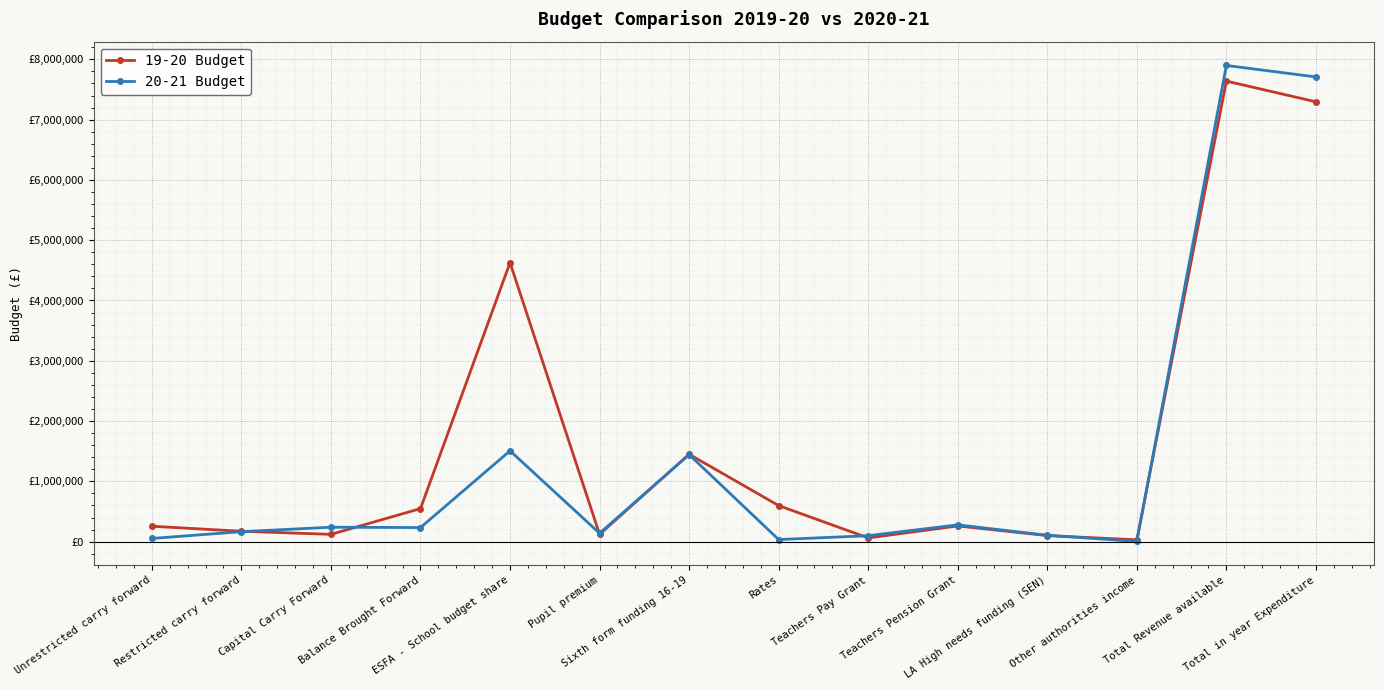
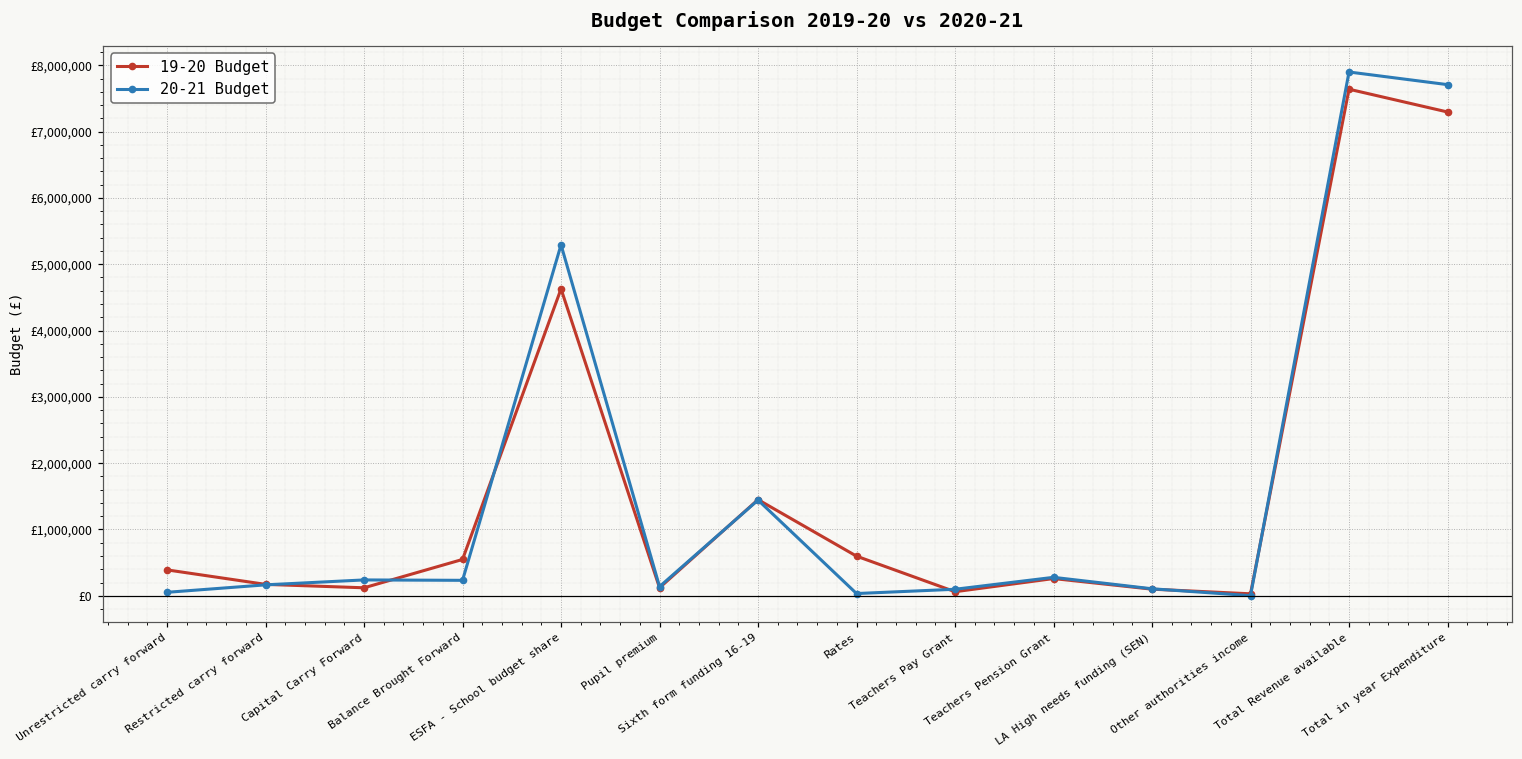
  {
    "19-20 Budget": {
-     "Unrestricted carry forward": "£300,000",
+     "Unrestricted carry forward": "£400,000",
      "Capital Carry Forward": "£100,000",
      "Balance Brought Forward": "£500,000",
      "ESFA - School budget share": "£4,600,000",
      "Rates": "£600,000",
      "Total Revenue available": "£7,600,000",
      "Total in year Expenditure": "£7,300,000"
    },
    "20-21 Budget": {
      "Unrestricted carry forward": "£100,000",
      "Capital Carry Forward": "£200,000",
      "Balance Brought Forward": "£200,000",
-     "ESFA - School budget share": "£1,500,000",
+     "ESFA - School budget share": "£5,300,000",
      "Rates": "£0",
      "Total Revenue available": "£7,900,000",
      "Total in year Expenditure": "£7,700,000"
    }
  }
